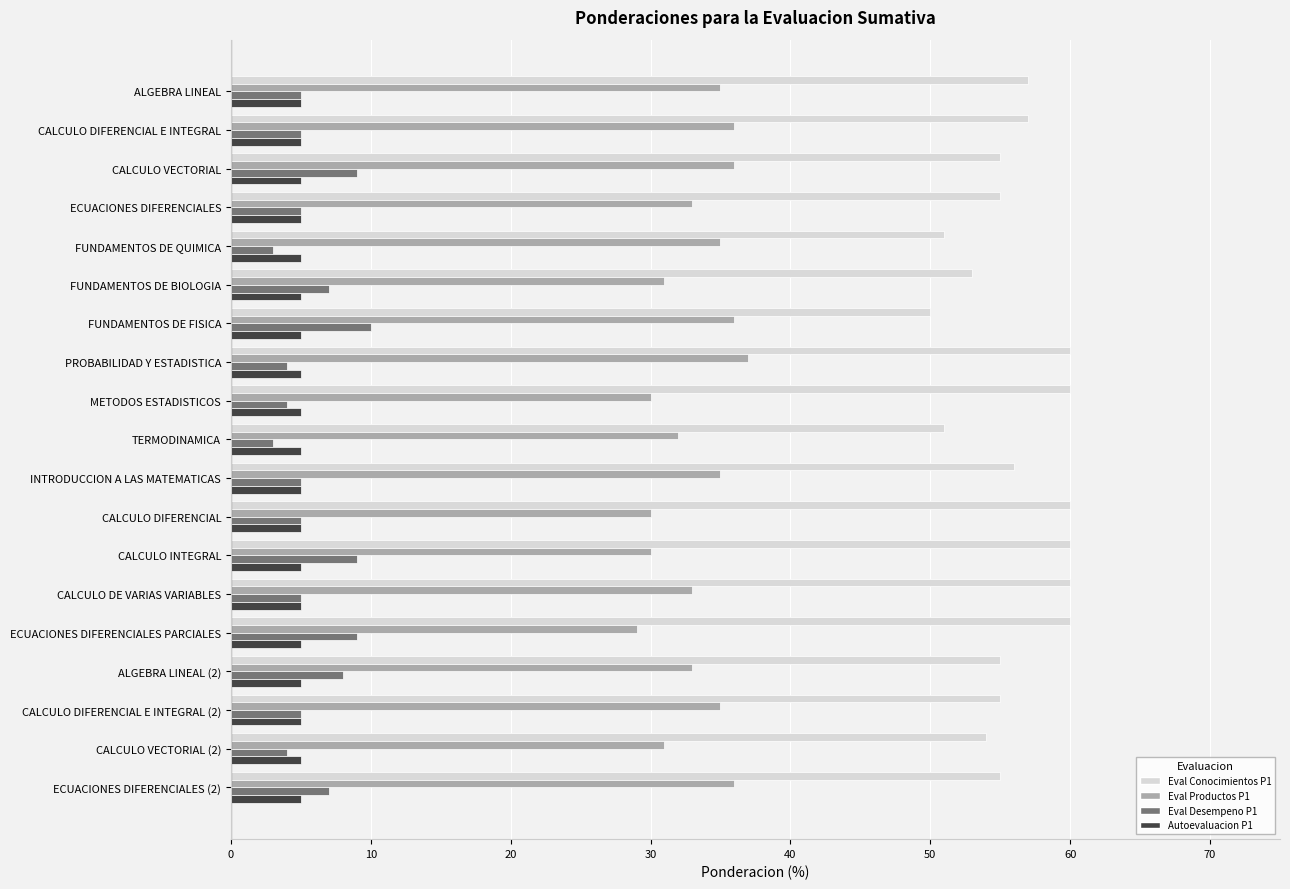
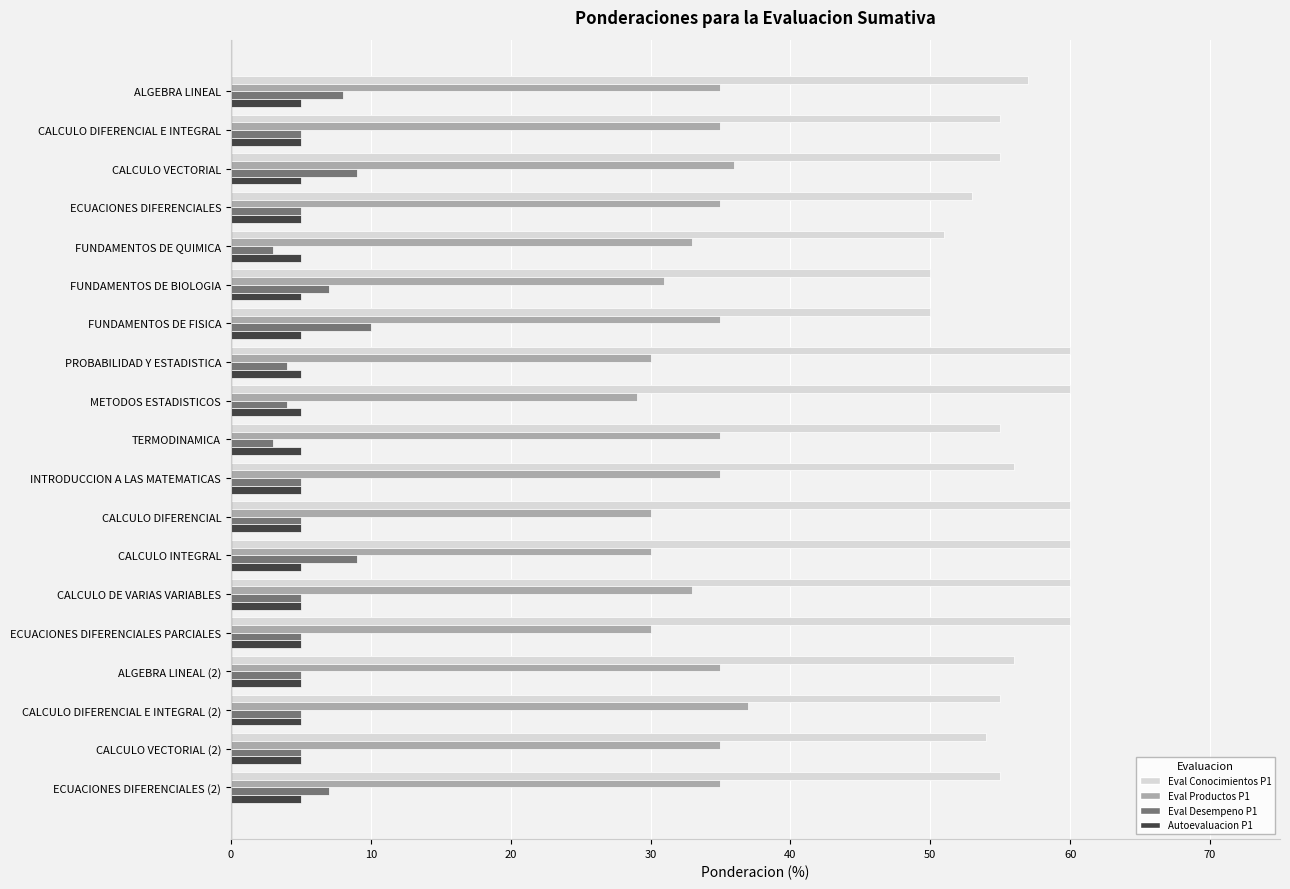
  {
    "Eval Conocimientos P1": {
      "ALGEBRA LINEAL": 57,
-     "CALCULO DIFERENCIAL E INTEGRAL": 57,
+     "CALCULO DIFERENCIAL E INTEGRAL": 55,
      "CALCULO VECTORIAL": 55,
-     "ECUACIONES DIFERENCIALES": 55,
+     "ECUACIONES DIFERENCIALES": 53,
      "FUNDAMENTOS DE QUIMICA": 51,
-     "FUNDAMENTOS DE BIOLOGIA": 53,
+     "FUNDAMENTOS DE BIOLOGIA": 50,
      "FUNDAMENTOS DE FISICA": 50,
      "PROBABILIDAD Y ESTADISTICA": 60,
      "METODOS ESTADISTICOS": 60,
-     "TERMODINAMICA": 51,
+     "TERMODINAMICA": 55,
      "INTRODUCCION A LAS MATEMATICAS": 56,
      "CALCULO DIFERENCIAL": 60,
      "CALCULO INTEGRAL": 60,
      "CALCULO DE VARIAS VARIABLES": 60,
      "ECUACIONES DIFERENCIALES PARCIALES": 60,
-     "ALGEBRA LINEAL (2)": 55,
+     "ALGEBRA LINEAL (2)": 56,
      "CALCULO DIFERENCIAL E INTEGRAL (2)": 55,
      "CALCULO VECTORIAL (2)": 54,
      "ECUACIONES DIFERENCIALES (2)": 55
    },
    "Eval Productos P1": {
      "ALGEBRA LINEAL": 35,
-     "CALCULO DIFERENCIAL E INTEGRAL": 36,
+     "CALCULO DIFERENCIAL E INTEGRAL": 35,
      "CALCULO VECTORIAL": 36,
-     "ECUACIONES DIFERENCIALES": 33,
-     "FUNDAMENTOS DE QUIMICA": 35,
+     "ECUACIONES DIFERENCIALES": 35,
+     "FUNDAMENTOS DE QUIMICA": 33,
      "FUNDAMENTOS DE BIOLOGIA": 31,
-     "FUNDAMENTOS DE FISICA": 36,
-     "PROBABILIDAD Y ESTADISTICA": 37,
-     "METODOS ESTADISTICOS": 30,
-     "TERMODINAMICA": 32,
+     "FUNDAMENTOS DE FISICA": 35,
+     "PROBABILIDAD Y ESTADISTICA": 30,
+     "METODOS ESTADISTICOS": 29,
+     "TERMODINAMICA": 35,
      "INTRODUCCION A LAS MATEMATICAS": 35,
      "CALCULO DIFERENCIAL": 30,
      "CALCULO INTEGRAL": 30,
      "CALCULO DE VARIAS VARIABLES": 33,
-     "ECUACIONES DIFERENCIALES PARCIALES": 29,
-     "ALGEBRA LINEAL (2)": 33,
-     "CALCULO DIFERENCIAL E INTEGRAL (2)": 35,
-     "CALCULO VECTORIAL (2)": 31,
-     "ECUACIONES DIFERENCIALES (2)": 36
+     "ECUACIONES DIFERENCIALES PARCIALES": 30,
+     "ALGEBRA LINEAL (2)": 35,
+     "CALCULO DIFERENCIAL E INTEGRAL (2)": 37,
+     "CALCULO VECTORIAL (2)": 35,
+     "ECUACIONES DIFERENCIALES (2)": 35
    },
    "Eval Desempeno P1": {
-     "ALGEBRA LINEAL": 5,
+     "ALGEBRA LINEAL": 8,
      "CALCULO DIFERENCIAL E INTEGRAL": 5,
      "CALCULO VECTORIAL": 9,
      "ECUACIONES DIFERENCIALES": 5,
      "FUNDAMENTOS DE QUIMICA": 3,
      "FUNDAMENTOS DE BIOLOGIA": 7,
      "FUNDAMENTOS DE FISICA": 10,
      "PROBABILIDAD Y ESTADISTICA": 4,
      "METODOS ESTADISTICOS": 4,
      "TERMODINAMICA": 3,
      "INTRODUCCION A LAS MATEMATICAS": 5,
      "CALCULO DIFERENCIAL": 5,
      "CALCULO INTEGRAL": 9,
      "CALCULO DE VARIAS VARIABLES": 5,
-     "ECUACIONES DIFERENCIALES PARCIALES": 9,
-     "ALGEBRA LINEAL (2)": 8,
+     "ECUACIONES DIFERENCIALES PARCIALES": 5,
+     "ALGEBRA LINEAL (2)": 5,
      "CALCULO DIFERENCIAL E INTEGRAL (2)": 5,
-     "CALCULO VECTORIAL (2)": 4,
+     "CALCULO VECTORIAL (2)": 5,
      "ECUACIONES DIFERENCIALES (2)": 7
    },
    "Autoevaluacion P1": {
      "ALGEBRA LINEAL": 5,
      "CALCULO DIFERENCIAL E INTEGRAL": 5,
      "CALCULO VECTORIAL": 5,
      "ECUACIONES DIFERENCIALES": 5,
      "FUNDAMENTOS DE QUIMICA": 5,
      "FUNDAMENTOS DE BIOLOGIA": 5,
      "FUNDAMENTOS DE FISICA": 5,
      "PROBABILIDAD Y ESTADISTICA": 5,
      "METODOS ESTADISTICOS": 5,
      "TERMODINAMICA": 5,
      "INTRODUCCION A LAS MATEMATICAS": 5,
      "CALCULO DIFERENCIAL": 5,
      "CALCULO INTEGRAL": 5,
      "CALCULO DE VARIAS VARIABLES": 5,
      "ECUACIONES DIFERENCIALES PARCIALES": 5,
      "ALGEBRA LINEAL (2)": 5,
      "CALCULO DIFERENCIAL E INTEGRAL (2)": 5,
      "CALCULO VECTORIAL (2)": 5,
      "ECUACIONES DIFERENCIALES (2)": 5
    }
  }
